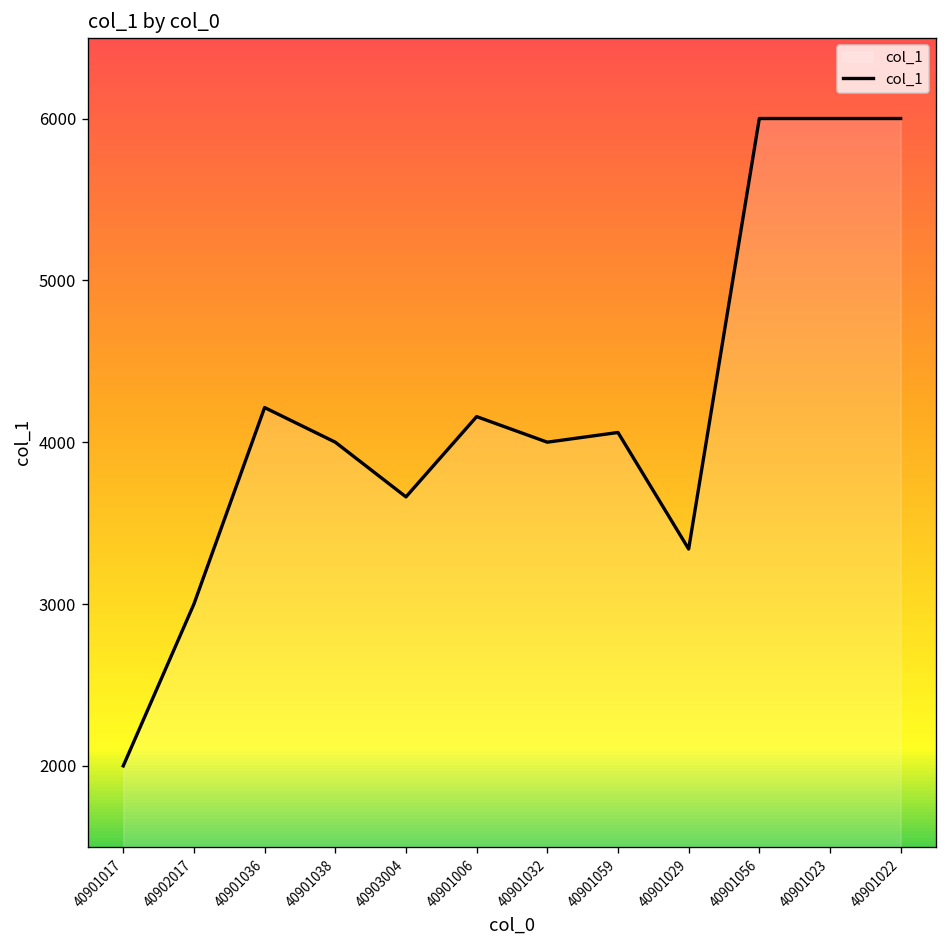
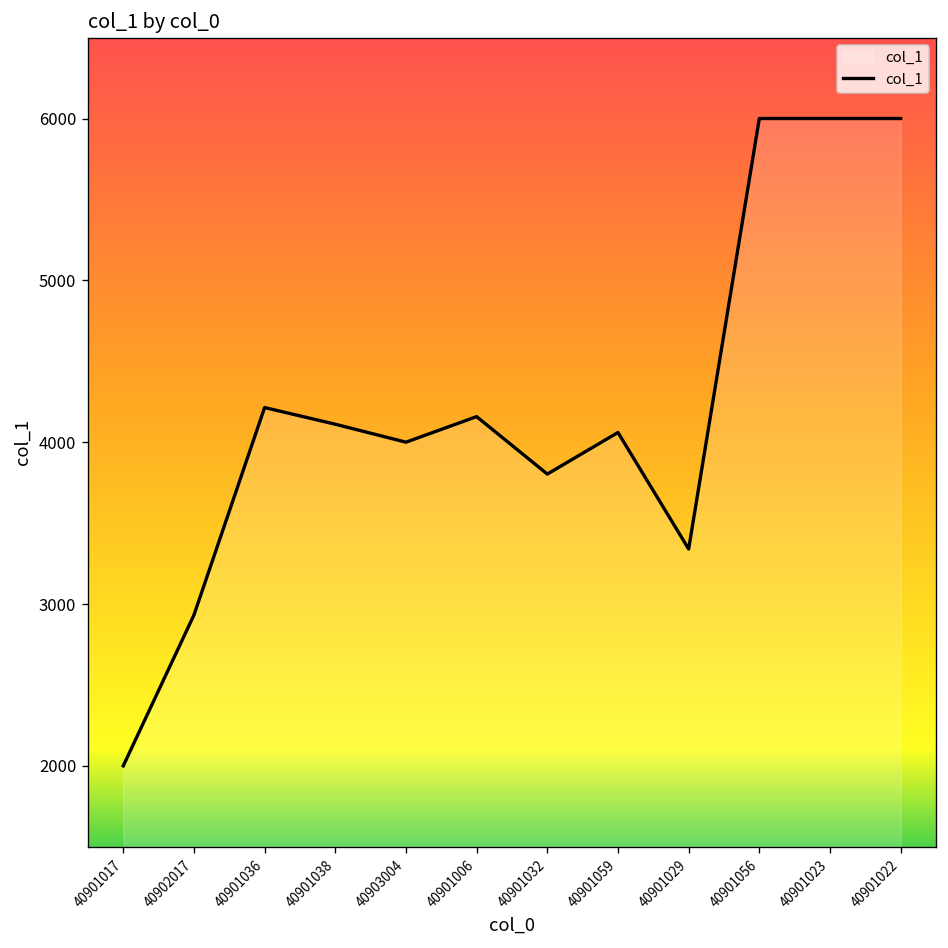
  {
    "40901017": 2000,
-   "40902017": 3000,
+   "40902017": 2930,
    "40901036": 4210,
-   "40901038": 4000,
-   "40903004": 3660,
+   "40901038": 4110,
+   "40903004": 4000,
    "40901006": 4160,
-   "40901032": 4000,
+   "40901032": 3800,
    "40901059": 4060,
    "40901029": 3340,
    "40901056": 6000,
    "40901023": 6000,
    "40901022": 6000
  }
